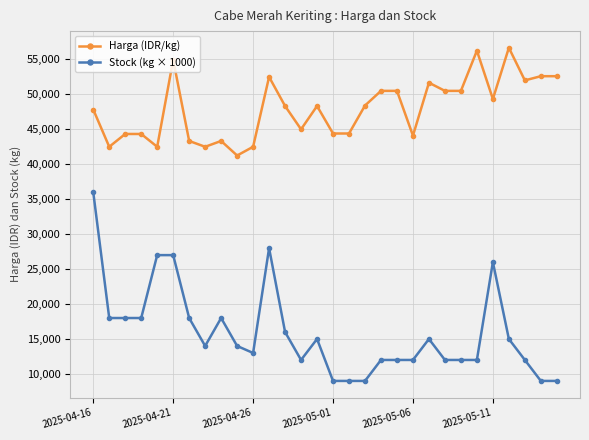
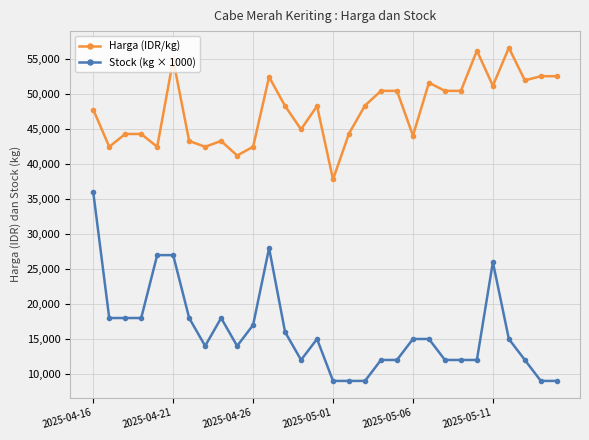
  {
    "Harga (IDR/kg)": {
      "2025-04-16": "48,000",
      "2025-04-26": "43,000",
-     "2025-05-01": "44,000",
+     "2025-05-01": "38,000",
      "2025-05-06": "44,000",
-     "2025-05-11": "49,000"
+     "2025-05-11": "51,000"
    },
    "Stock (kg × 1000)": {
      "2025-04-16": "36,000",
      "2025-04-21": "27,000",
-     "2025-04-26": "13,000",
+     "2025-04-26": "17,000",
      "2025-05-01": "9,000",
-     "2025-05-06": "12,000",
+     "2025-05-06": "15,000",
      "2025-05-11": "26,000"
    }
  }
